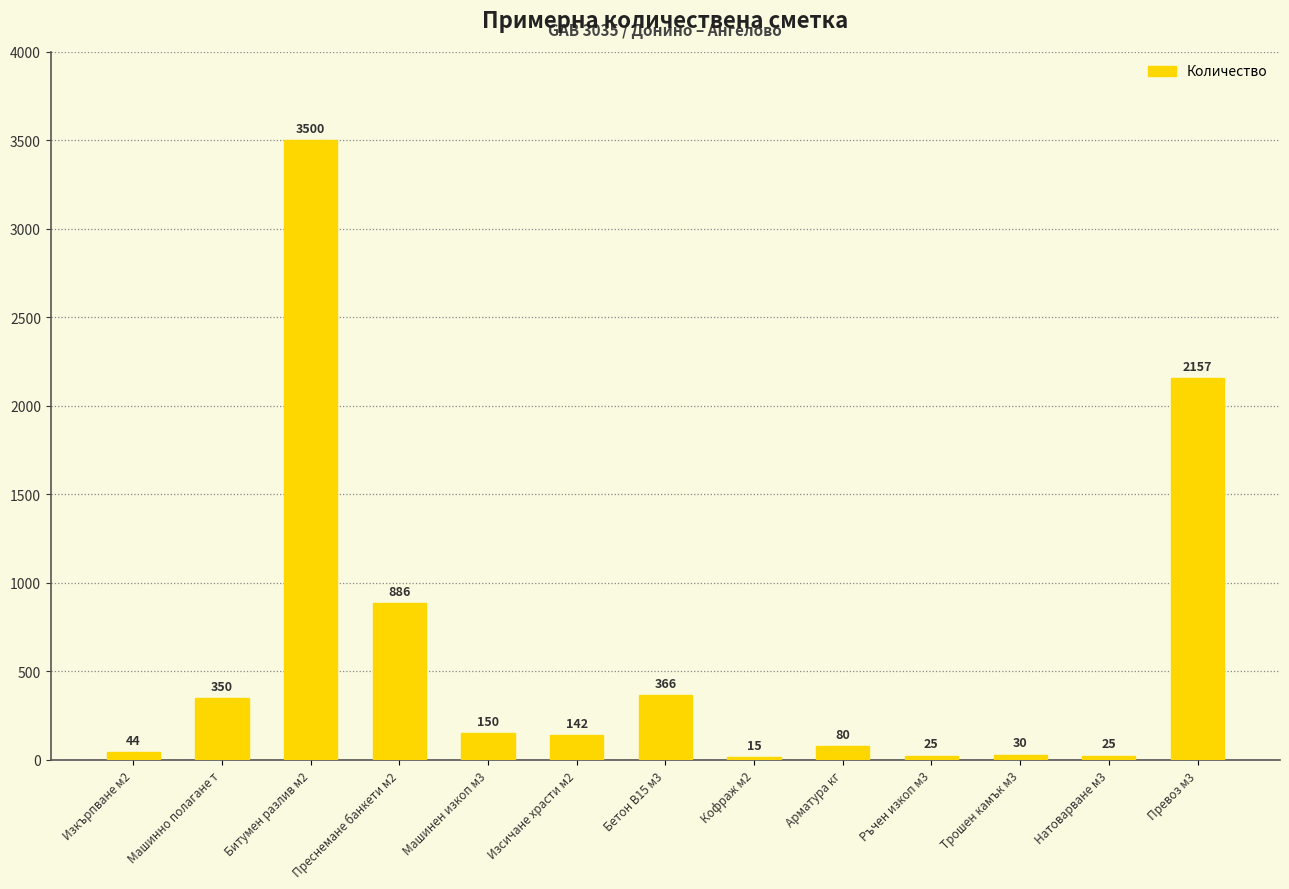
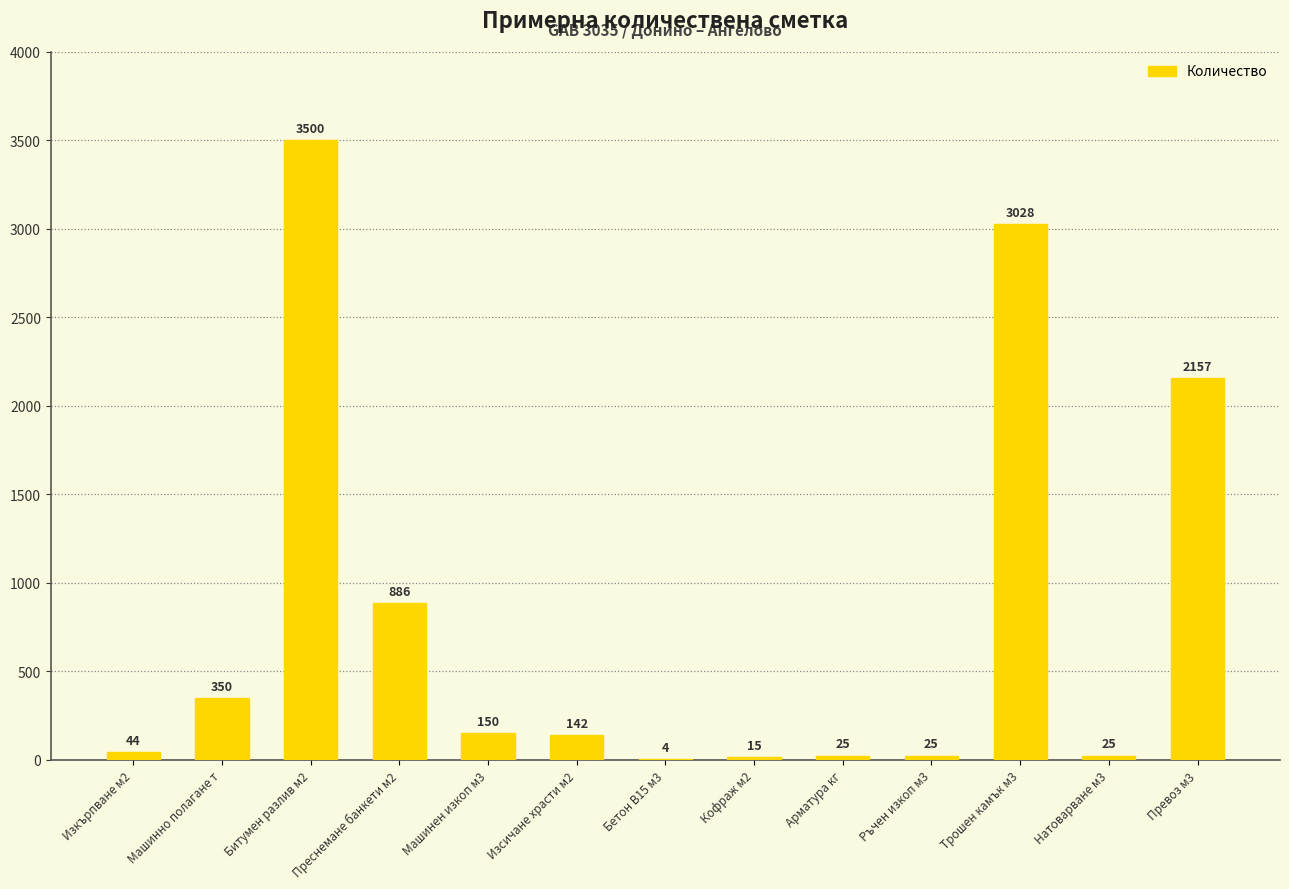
  {
    "Изкърпване м2": 44,
    "Машинно полагане т": 350,
    "Битумен разлив м2": 3500,
    "Преснемане банкети м2": 886,
    "Машинен изкоп м3": 150,
    "Изсичане храсти м2": 142,
-   "Бетон В15 м3": 366,
+   "Бетон В15 м3": 4,
    "Кофраж м2": 15,
-   "Арматура кг": 80,
+   "Арматура кг": 25,
    "Ръчен изкоп м3": 25,
-   "Трошен камък м3": 30,
+   "Трошен камък м3": 3028,
    "Натоварване м3": 25,
    "Превоз м3": 2157
  }
